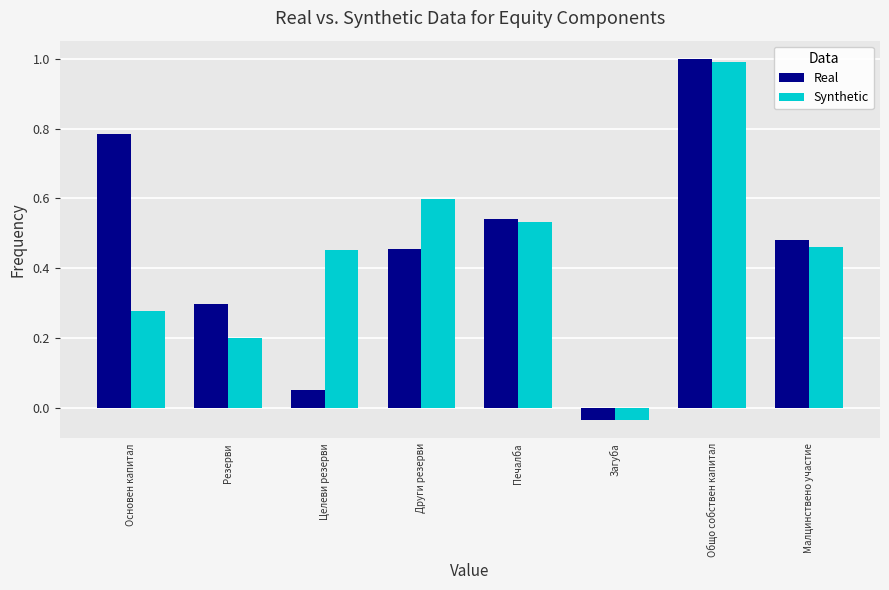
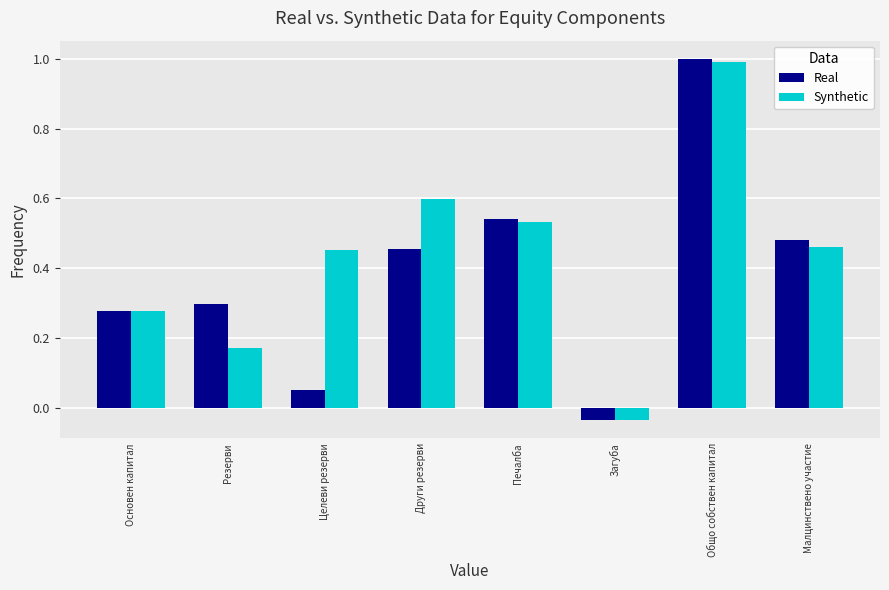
  {
    "Real": {
-     "Основен капитал": 0.79,
+     "Основен капитал": 0.28,
      "Резерви": 0.30,
      "Целеви резерви": 0.05,
      "Други резерви": 0.45,
      "Печалба": 0.54,
      "Загуба": -0.04,
      "Общо собствен капитал": 1.00,
      "Малцинствено участие": 0.48
    },
    "Synthetic": {
      "Основен капитал": 0.28,
-     "Резерви": 0.20,
+     "Резерви": 0.17,
      "Целеви резерви": 0.45,
      "Други резерви": 0.60,
      "Печалба": 0.53,
      "Загуба": -0.04,
      "Общо собствен капитал": 0.99,
      "Малцинствено участие": 0.46
    }
  }
